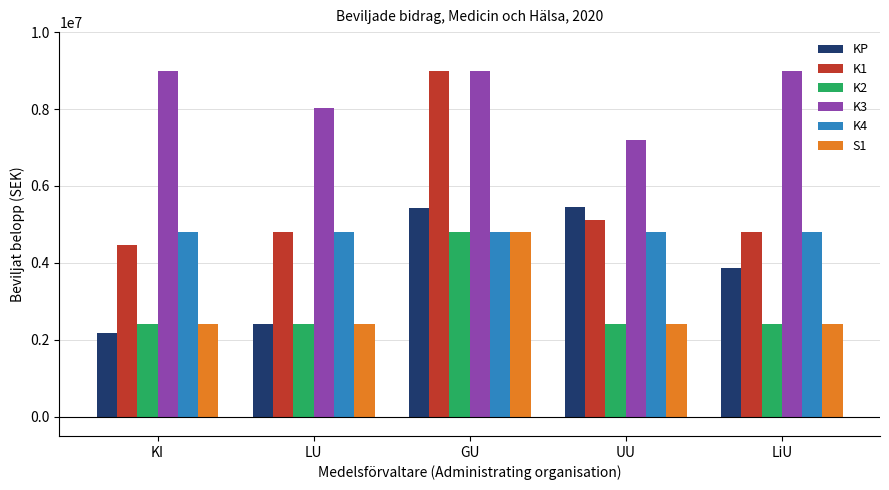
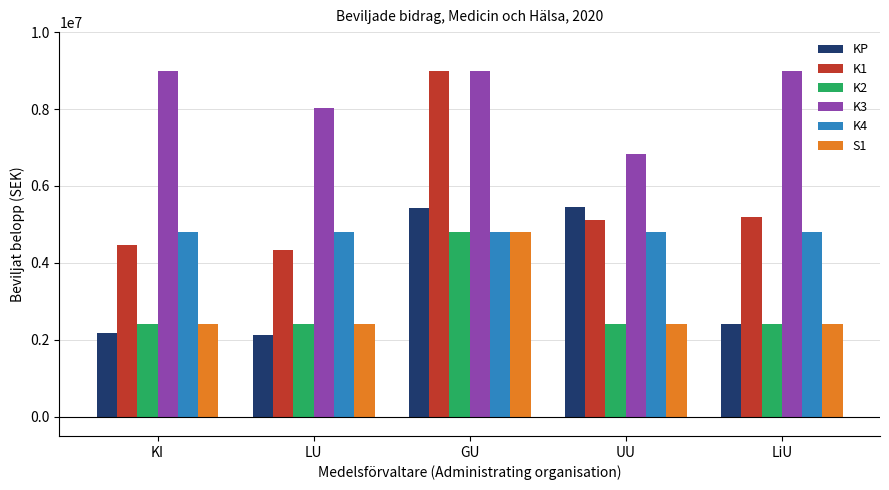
  {
    "KP": {
      "KI": 2200000,
-     "LU": 2400000,
+     "LU": 2100000,
      "GU": 5400000,
      "UU": 5500000,
-     "LiU": 3900000
+     "LiU": 2400000
    },
    "K1": {
      "KI": 4500000,
-     "LU": 4800000,
+     "LU": 4300000,
      "GU": 9000000,
      "UU": 5100000,
-     "LiU": 4800000
+     "LiU": 5200000
    },
    "K2": {
      "KI": 2400000,
      "LU": 2400000,
      "GU": 4800000,
      "UU": 2400000,
      "LiU": 2400000
    },
    "K3": {
      "KI": 9000000,
      "LU": 8000000,
      "GU": 9000000,
-     "UU": 7200000,
+     "UU": 6800000,
      "LiU": 9000000
    },
    "K4": {
      "KI": 4800000,
      "LU": 4800000,
      "GU": 4800000,
      "UU": 4800000,
      "LiU": 4800000
    },
    "S1": {
      "KI": 2400000,
      "LU": 2400000,
      "GU": 4800000,
      "UU": 2400000,
      "LiU": 2400000
    }
  }
